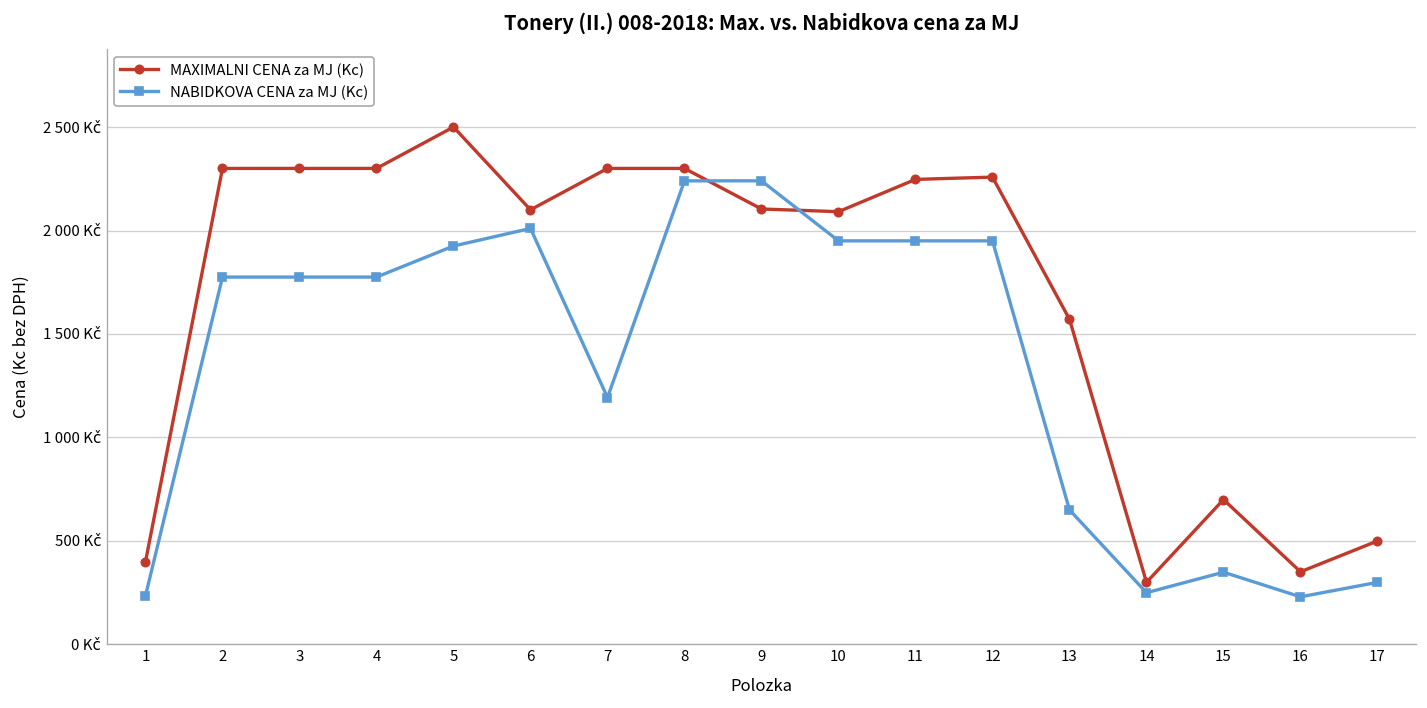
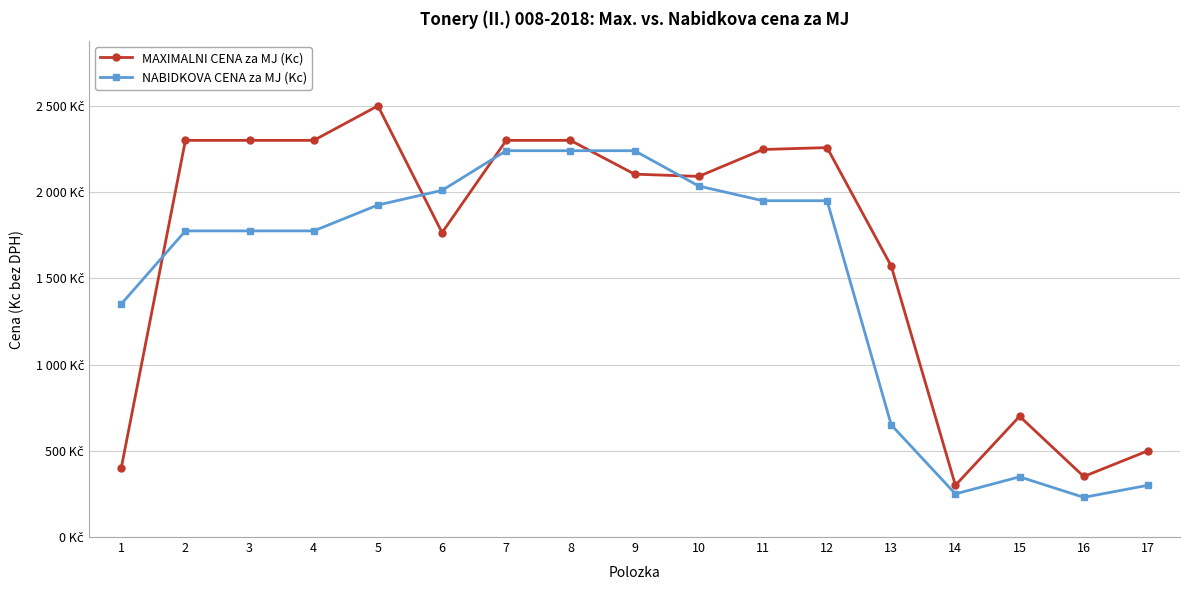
  {
    "MAXIMALNI CENA za MJ (Kc)": {
      "1": "400 Kč",
      "2": "2300 Kč",
      "3": "2300 Kč",
      "4": "2300 Kč",
      "5": "2500 Kč",
-     "6": "2100 Kč",
+     "6": "1770 Kč",
      "7": "2300 Kč",
      "8": "2300 Kč",
      "9": "2100 Kč",
      "10": "2090 Kč",
      "11": "2250 Kč",
      "12": "2260 Kč",
      "13": "1570 Kč",
      "14": "300 Kč",
      "15": "700 Kč",
      "16": "350 Kč",
      "17": "500 Kč"
    },
    "NABIDKOVA CENA za MJ (Kc)": {
-     "1": "240 Kč",
+     "1": "1350 Kč",
      "2": "1780 Kč",
      "3": "1780 Kč",
      "4": "1780 Kč",
      "5": "1930 Kč",
      "6": "2010 Kč",
-     "7": "1190 Kč",
+     "7": "2240 Kč",
      "8": "2240 Kč",
      "9": "2240 Kč",
-     "10": "1950 Kč",
+     "10": "2040 Kč",
      "11": "1950 Kč",
      "12": "1950 Kč",
      "13": "650 Kč",
      "14": "250 Kč",
      "15": "350 Kč",
      "16": "230 Kč",
      "17": "300 Kč"
    }
  }
